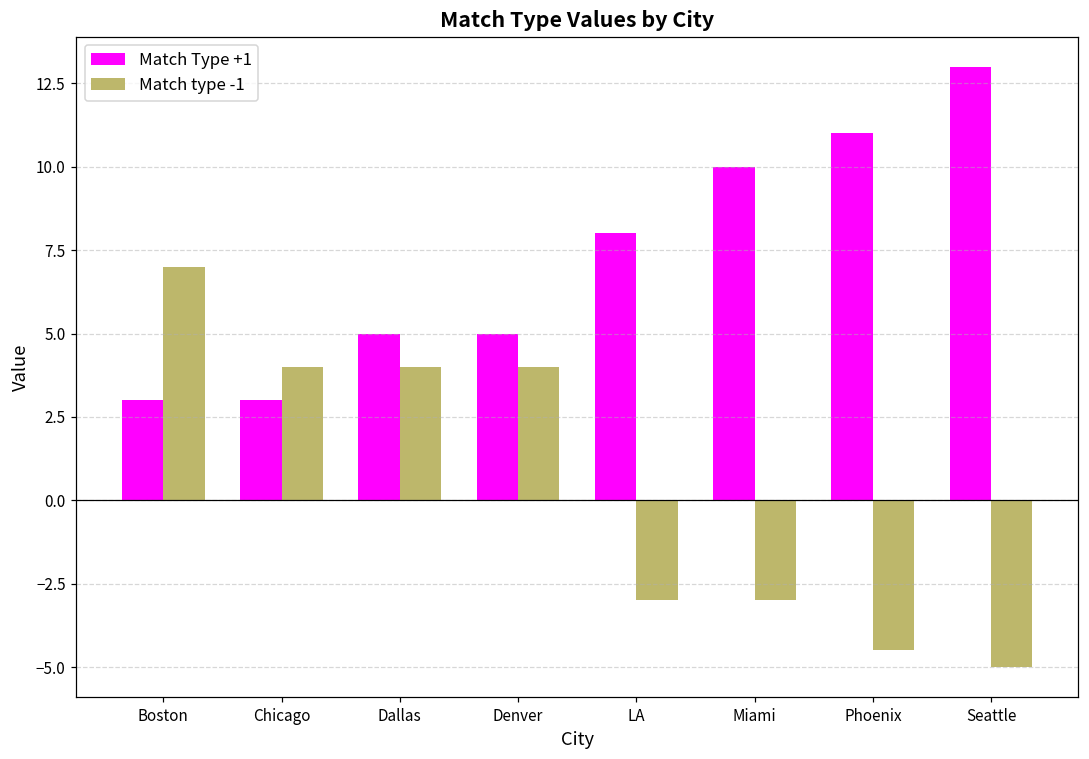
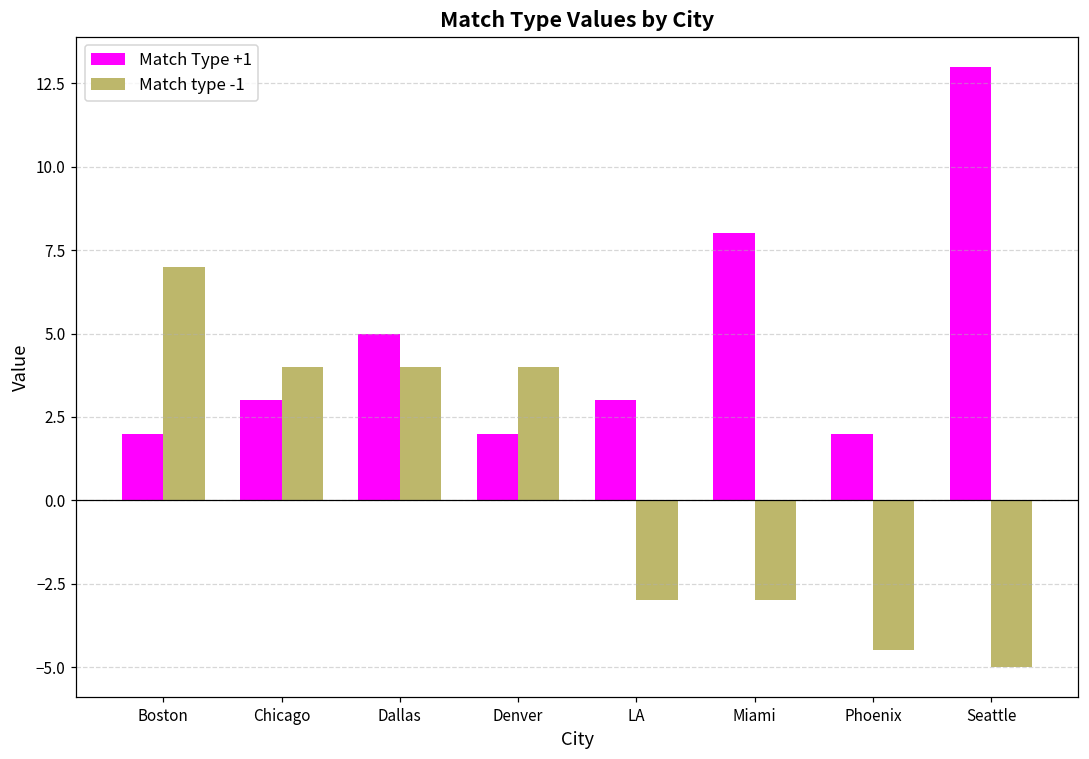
  {
    "Match Type +1": {
-     "Boston": 3,
+     "Boston": 2,
      "Chicago": 3,
      "Dallas": 5,
-     "Denver": 5,
-     "LA": 8,
-     "Miami": 10,
-     "Phoenix": 11,
+     "Denver": 2,
+     "LA": 3,
+     "Miami": 8,
+     "Phoenix": 2,
      "Seattle": 13
    },
    "Match type -1": {
      "Boston": 7,
      "Chicago": 4,
      "Dallas": 4,
      "Denver": 4,
      "LA": -3,
      "Miami": -3,
      "Phoenix": -4.5,
      "Seattle": -5
    }
  }
